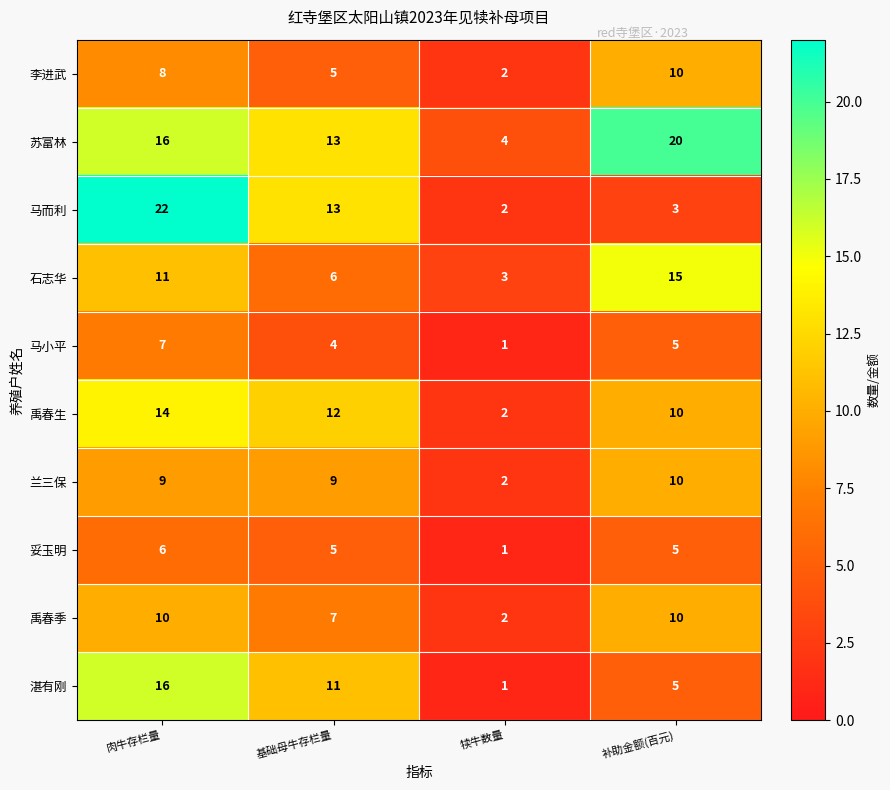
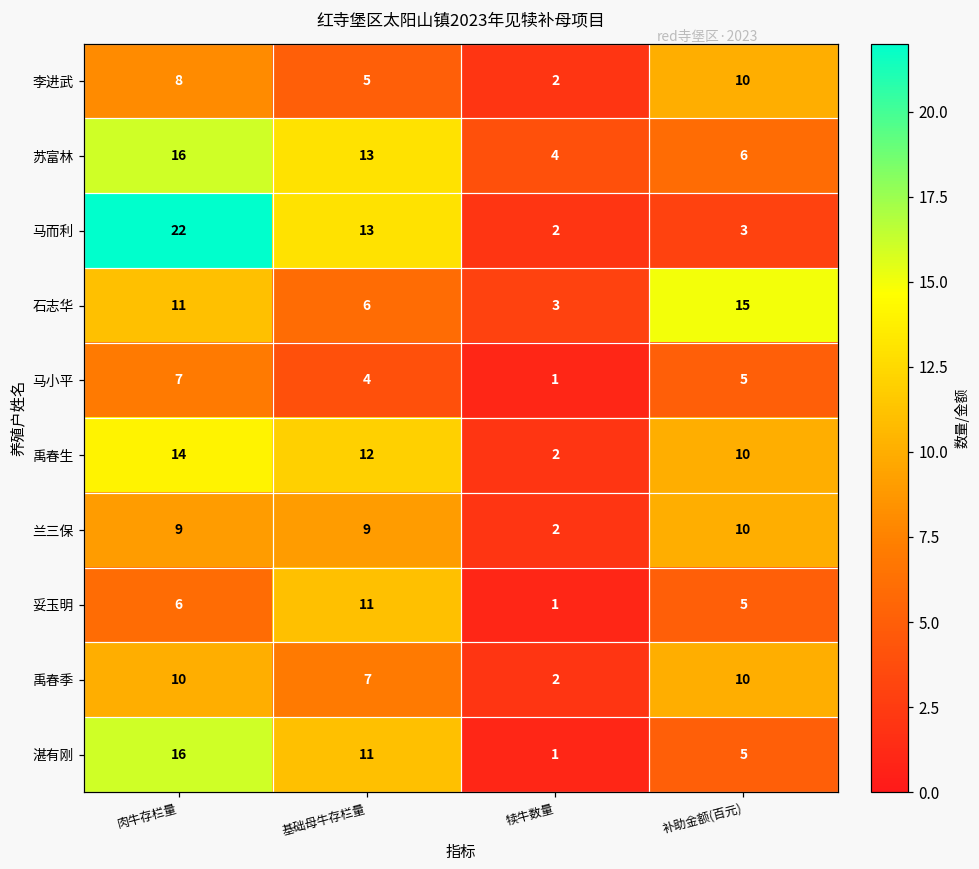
  {
    "李进武": {
      "肉牛存栏量": 8,
      "基础母牛存栏量": 5,
      "犊牛数量": 2,
      "补助金额(百元)": 10
    },
    "苏富林": {
      "肉牛存栏量": 16,
      "基础母牛存栏量": 13,
      "犊牛数量": 4,
-     "补助金额(百元)": 20
+     "补助金额(百元)": 6
    },
    "马而利": {
      "肉牛存栏量": 22,
      "基础母牛存栏量": 13,
      "犊牛数量": 2,
      "补助金额(百元)": 3
    },
    "石志华": {
      "肉牛存栏量": 11,
      "基础母牛存栏量": 6,
      "犊牛数量": 3,
      "补助金额(百元)": 15
    },
    "马小平": {
      "肉牛存栏量": 7,
      "基础母牛存栏量": 4,
      "犊牛数量": 1,
      "补助金额(百元)": 5
    },
    "禹春生": {
      "肉牛存栏量": 14,
      "基础母牛存栏量": 12,
      "犊牛数量": 2,
      "补助金额(百元)": 10
    },
    "兰三保": {
      "肉牛存栏量": 9,
      "基础母牛存栏量": 9,
      "犊牛数量": 2,
      "补助金额(百元)": 10
    },
    "妥玉明": {
      "肉牛存栏量": 6,
-     "基础母牛存栏量": 5,
+     "基础母牛存栏量": 11,
      "犊牛数量": 1,
      "补助金额(百元)": 5
    },
    "禹春季": {
      "肉牛存栏量": 10,
      "基础母牛存栏量": 7,
      "犊牛数量": 2,
      "补助金额(百元)": 10
    },
    "湛有刚": {
      "肉牛存栏量": 16,
      "基础母牛存栏量": 11,
      "犊牛数量": 1,
      "补助金额(百元)": 5
    }
  }
